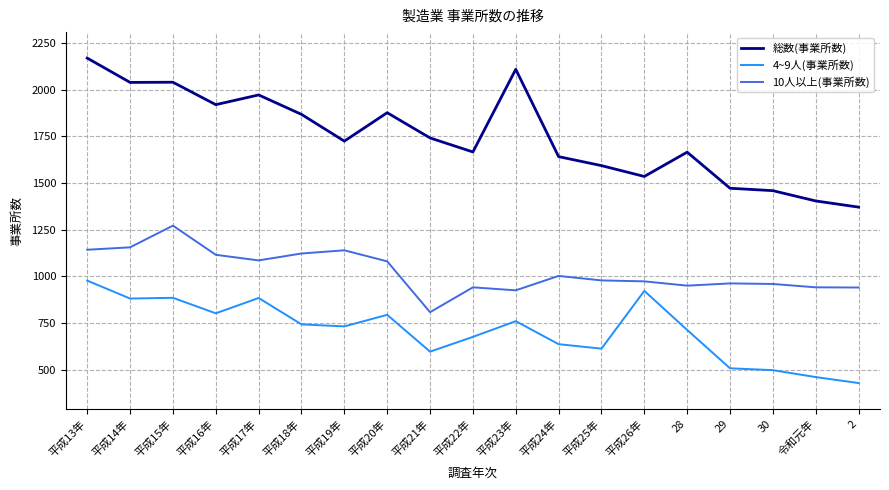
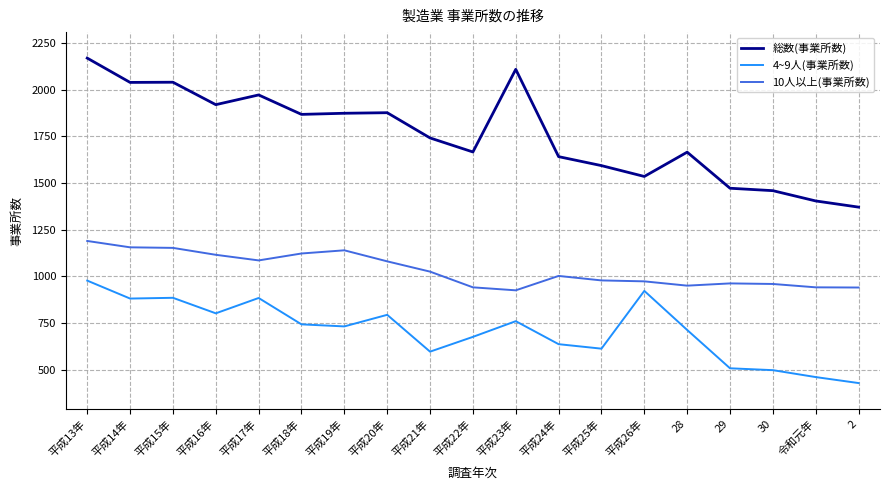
  {
    "総数(事業所数)": {
      "平成13年": 2170,
      "平成14年": 2040,
      "平成15年": 2040,
      "平成16年": 1920,
      "平成17年": 1970,
      "平成18年": 1870,
-     "平成19年": 1720,
+     "平成19年": 1870,
      "平成20年": 1880,
      "平成21年": 1740,
      "平成22年": 1670,
      "平成23年": 2110,
      "平成24年": 1640,
      "平成25年": 1590,
      "平成26年": 1540,
      "28": 1670,
      "29": 1470,
      "30": 1460,
      "令和元年": 1400,
      "2": 1370
    },
    "4~9人(事業所数)": {
      "平成13年": 980,
      "平成14年": 880,
      "平成15年": 890,
      "平成16年": 800,
      "平成17年": 890,
      "平成18年": 740,
      "平成19年": 730,
      "平成20年": 800,
      "平成21年": 600,
      "平成22年": 680,
      "平成23年": 760,
      "平成24年": 640,
      "平成25年": 610,
      "平成26年": 920,
      "28": 710,
      "29": 510,
      "30": 500,
      "令和元年": 460,
      "2": 430
    },
    "10人以上(事業所数)": {
-     "平成13年": 1140,
+     "平成13年": 1190,
      "平成14年": 1160,
-     "平成15年": 1270,
+     "平成15年": 1150,
      "平成16年": 1120,
      "平成17年": 1090,
      "平成18年": 1120,
      "平成19年": 1140,
      "平成20年": 1080,
-     "平成21年": 810,
+     "平成21年": 1030,
      "平成22年": 940,
      "平成23年": 930,
      "平成24年": 1000,
      "平成25年": 980,
      "平成26年": 970,
      "28": 950,
      "29": 960,
      "30": 960,
      "令和元年": 940,
      "2": 940
    }
  }
